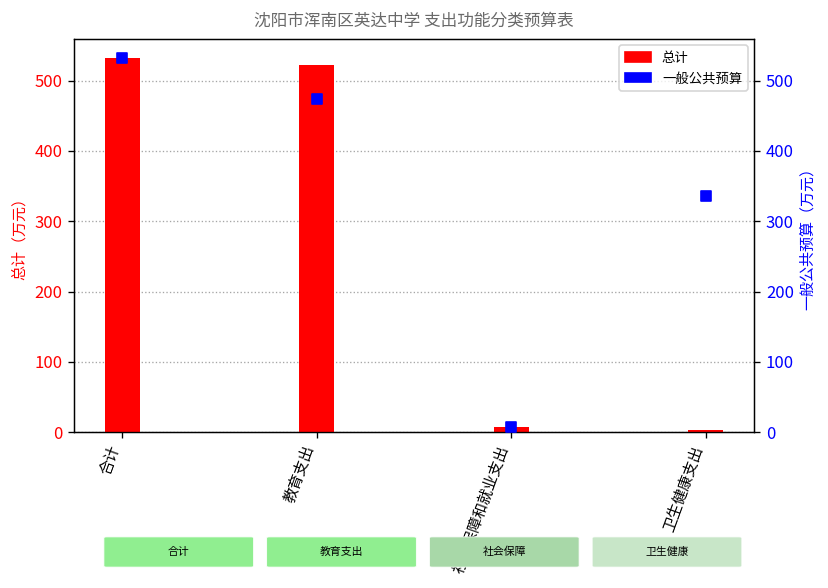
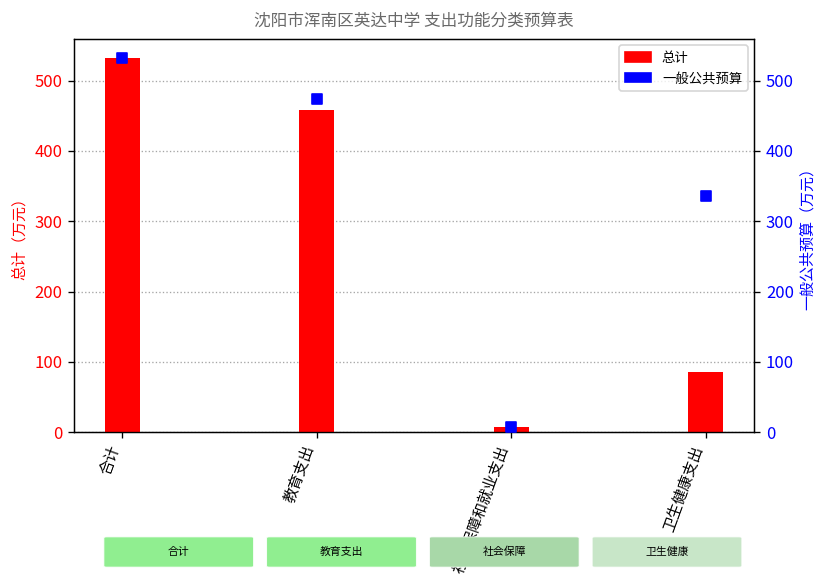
  {
    "总计": {
      "合计": 530,
-     "教育支出": 520,
-     "卫生健康支出": 0
+     "教育支出": 460,
+     "卫生健康支出": 90
    }
  }
